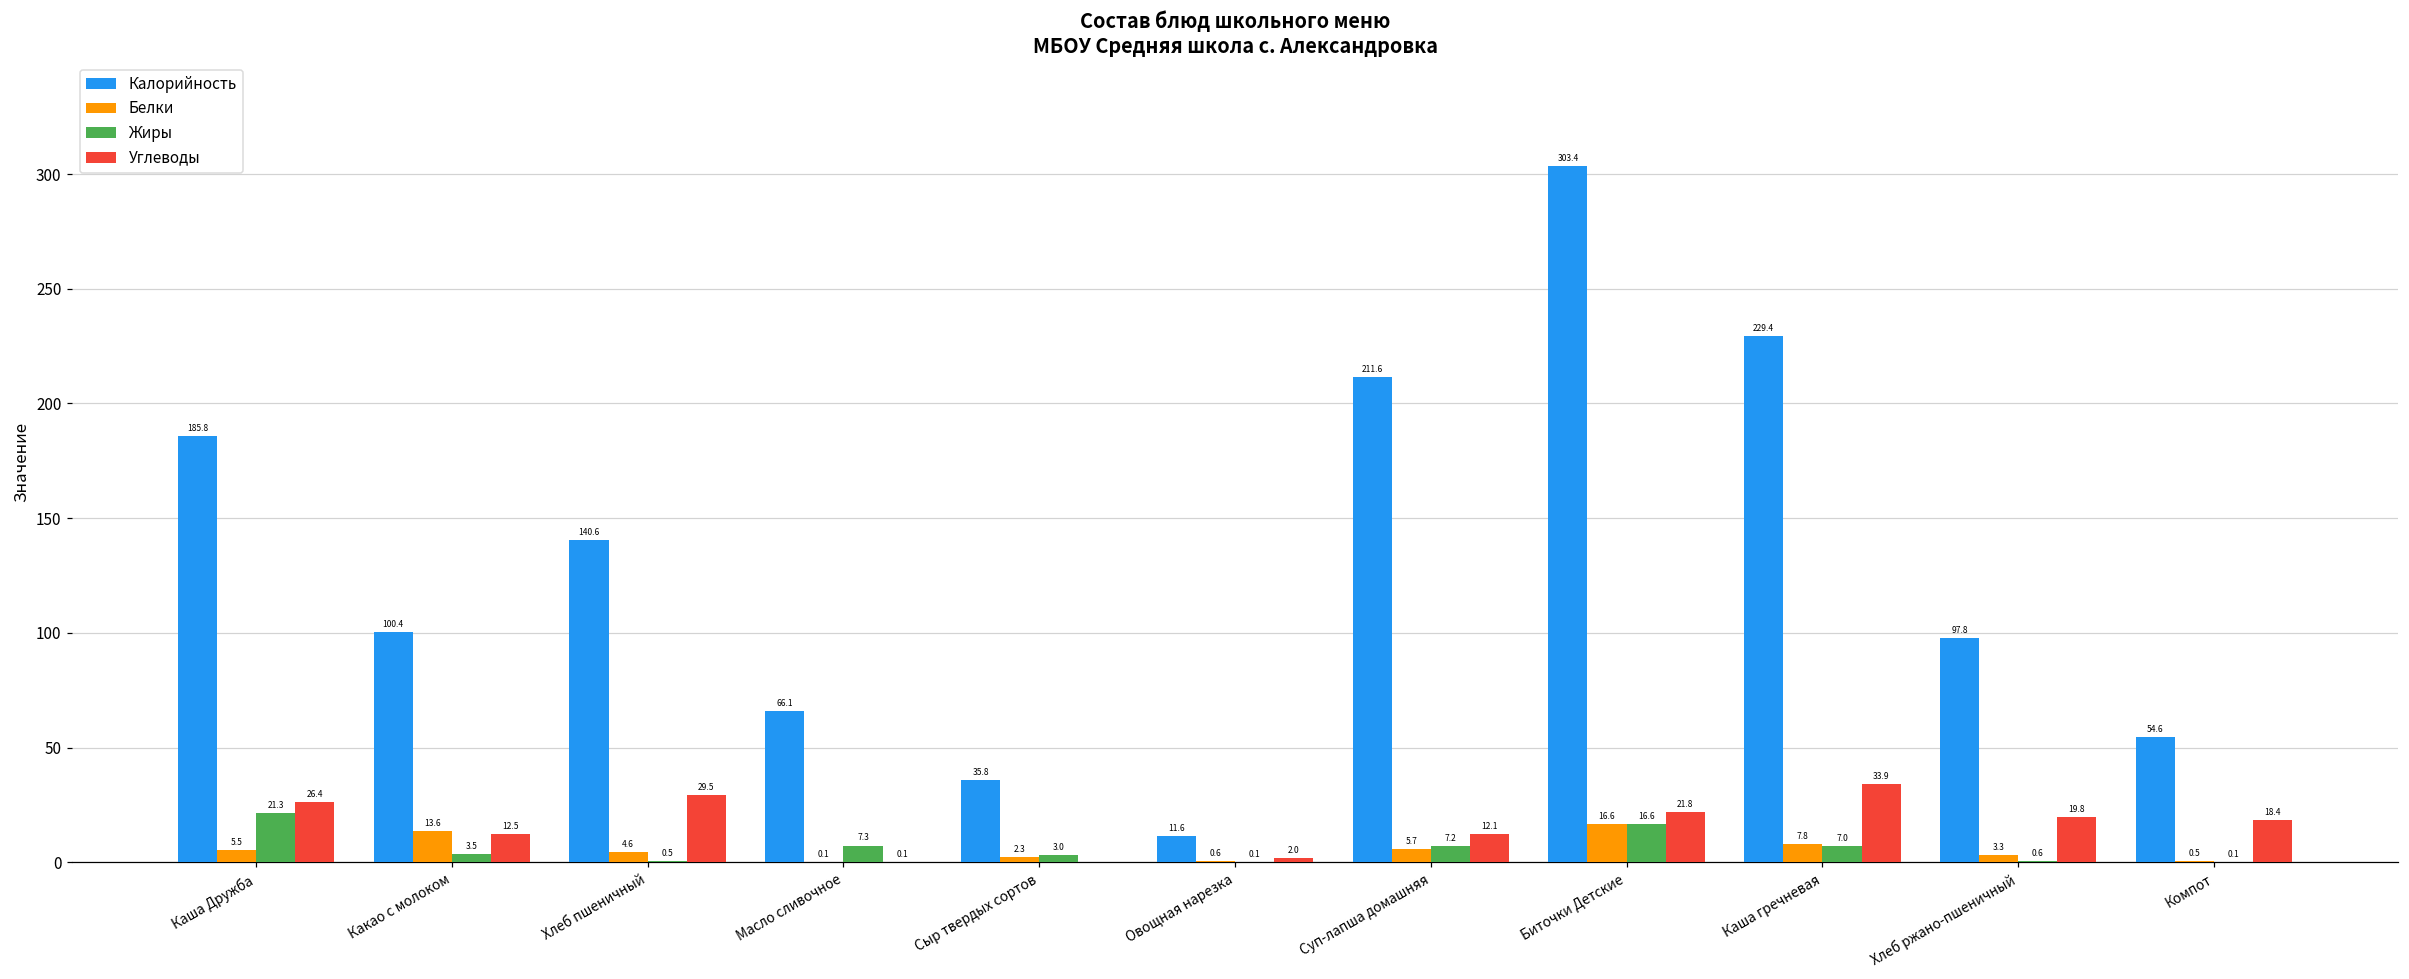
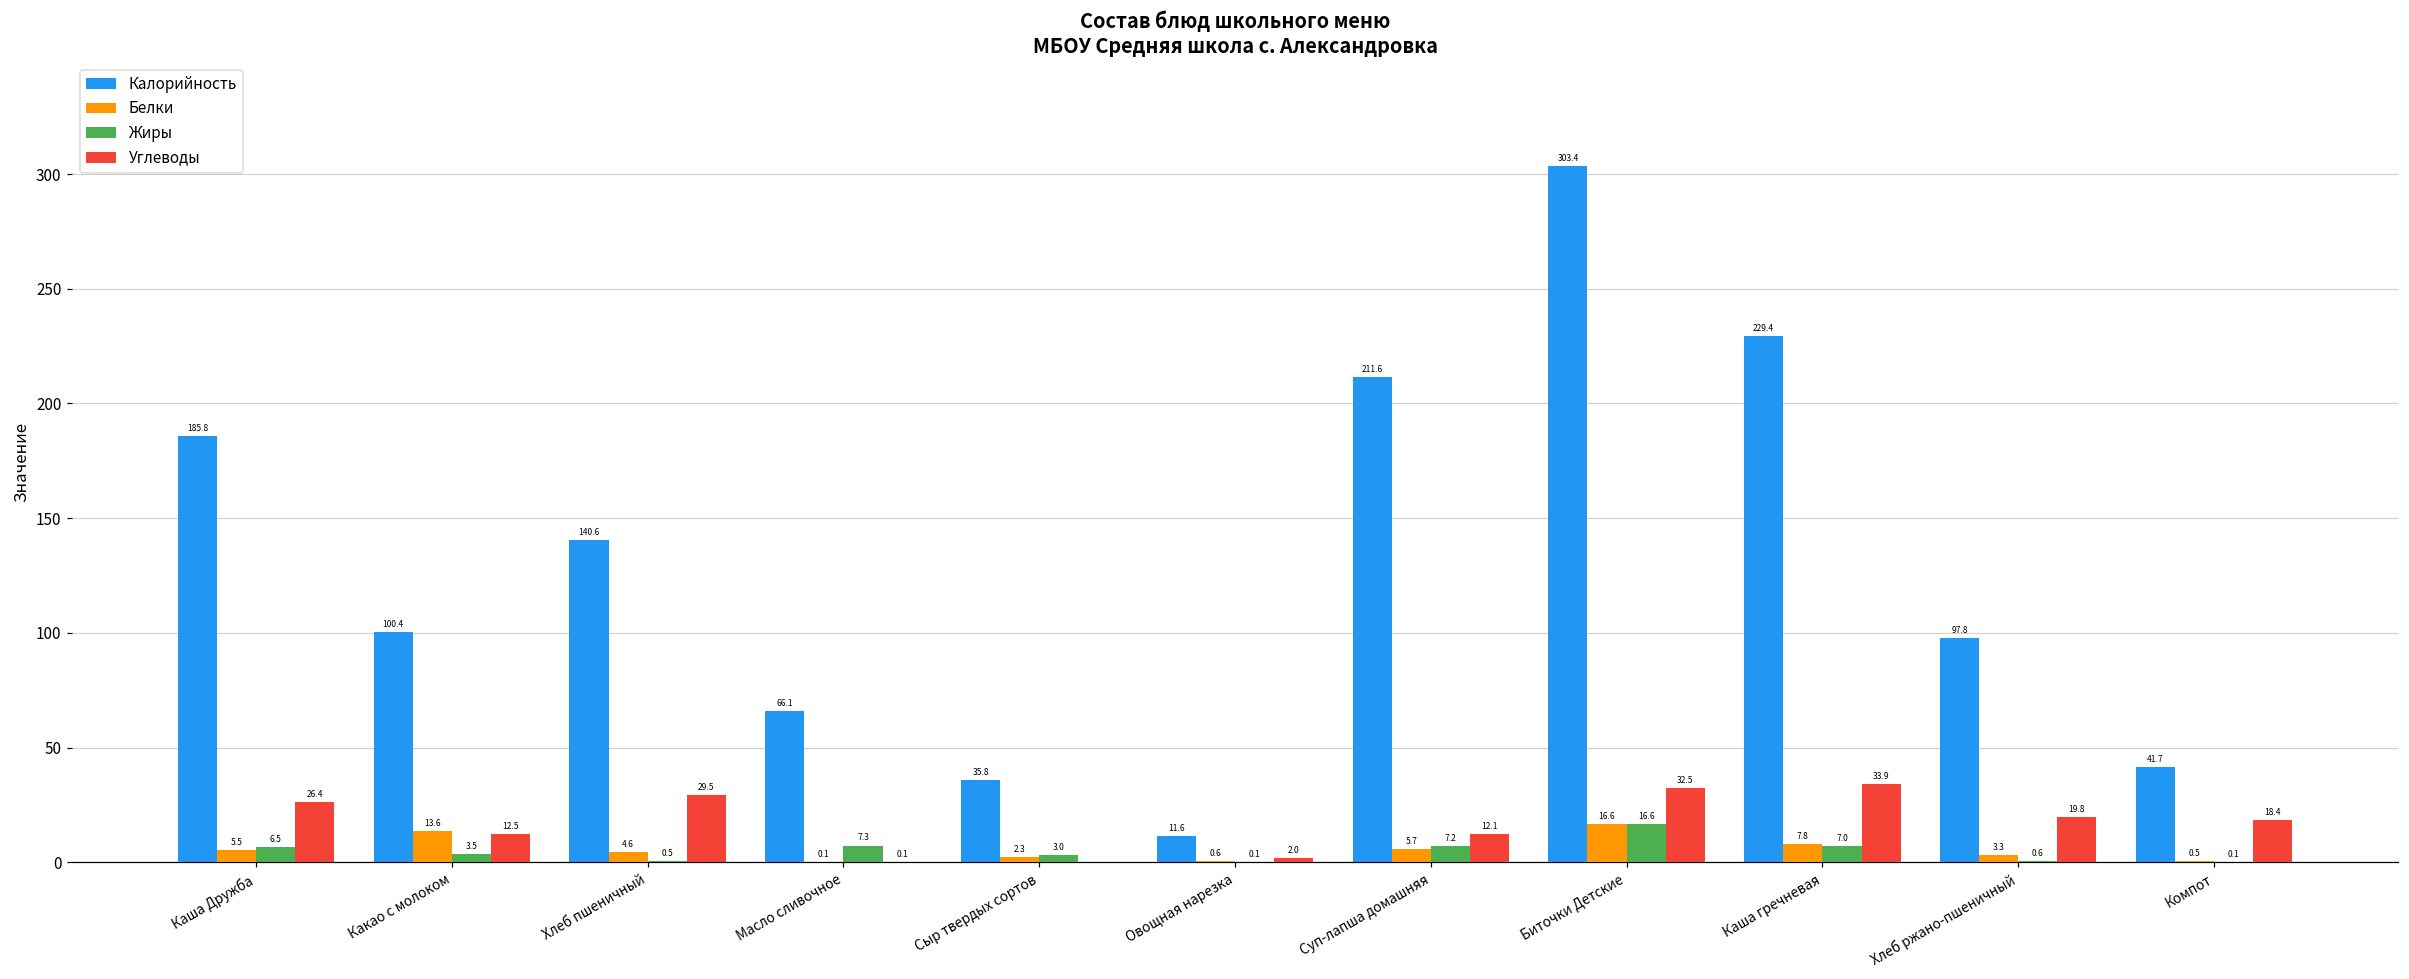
  {
    "Калорийность": {
      "Каша Дружба": 185.8,
      "Какао с молоком": 100.4,
      "Хлеб пшеничный": 140.6,
      "Масло сливочное": 66.1,
      "Сыр твердых сортов": 35.8,
      "Овощная нарезка": 11.6,
      "Суп-лапша домашняя": 211.6,
      "Биточки Детские": 303.4,
      "Каша гречневая": 229.4,
      "Хлеб ржано-пшеничный": 97.8,
-     "Компот": 54.6
+     "Компот": 41.7
    },
    "Белки": {
      "Каша Дружба": 5.5,
      "Какао с молоком": 13.6,
      "Хлеб пшеничный": 4.6,
      "Масло сливочное": 0.1,
      "Сыр твердых сортов": 2.3,
      "Овощная нарезка": 0.6,
      "Суп-лапша домашняя": 5.7,
      "Биточки Детские": 16.6,
      "Каша гречневая": 7.8,
      "Хлеб ржано-пшеничный": 3.3,
      "Компот": 0.5
    },
    "Жиры": {
-     "Каша Дружба": 21.3,
+     "Каша Дружба": 6.5,
      "Какао с молоком": 3.5,
      "Хлеб пшеничный": 0.5,
      "Масло сливочное": 7.3,
      "Сыр твердых сортов": 3.0,
      "Овощная нарезка": 0.1,
      "Суп-лапша домашняя": 7.2,
      "Биточки Детские": 16.6,
      "Каша гречневая": 7.0,
      "Хлеб ржано-пшеничный": 0.6,
      "Компот": 0.1
    },
    "Углеводы": {
      "Каша Дружба": 26.4,
      "Какао с молоком": 12.5,
      "Хлеб пшеничный": 29.5,
      "Масло сливочное": 0.1,
      "Овощная нарезка": 2.0,
      "Суп-лапша домашняя": 12.1,
-     "Биточки Детские": 21.8,
+     "Биточки Детские": 32.5,
      "Каша гречневая": 33.9,
      "Хлеб ржано-пшеничный": 19.8,
      "Компот": 18.4
    }
  }
